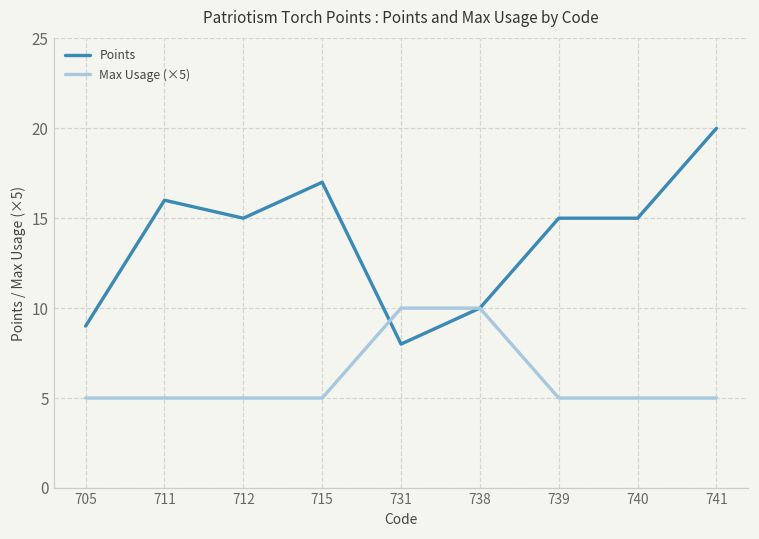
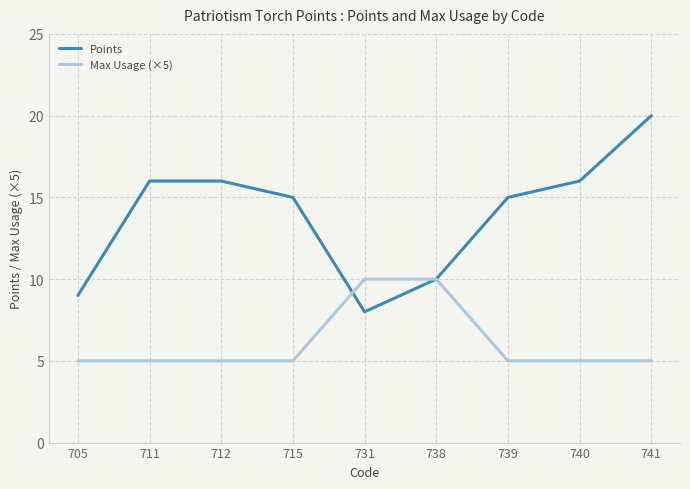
  {
    "Points": {
      "705": 9,
      "711": 16,
-     "712": 15,
-     "715": 17,
+     "712": 16,
+     "715": 15,
      "731": 8,
      "739": 15,
-     "740": 15,
+     "740": 16,
      "741": 20
    },
    "Max Usage (×5)": {
      "705": 5,
      "711": 5,
      "712": 5,
      "715": 5,
      "731": 10,
      "739": 5,
      "740": 5,
      "741": 5
    }
  }
